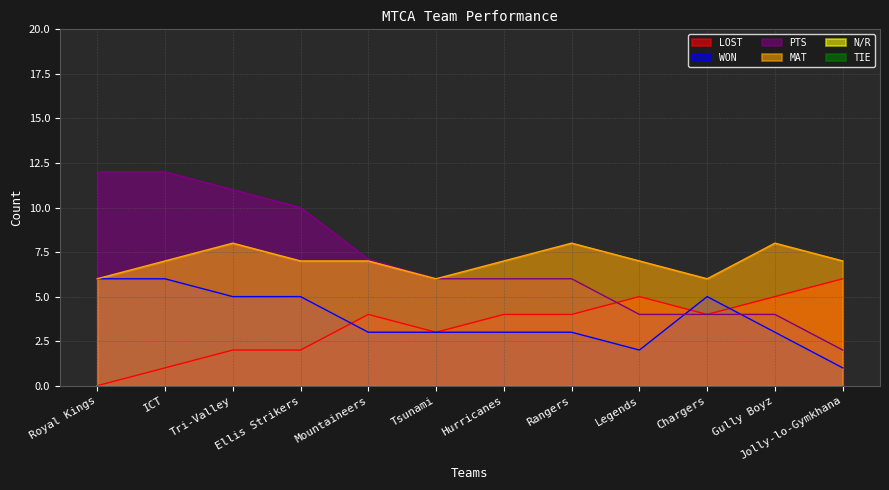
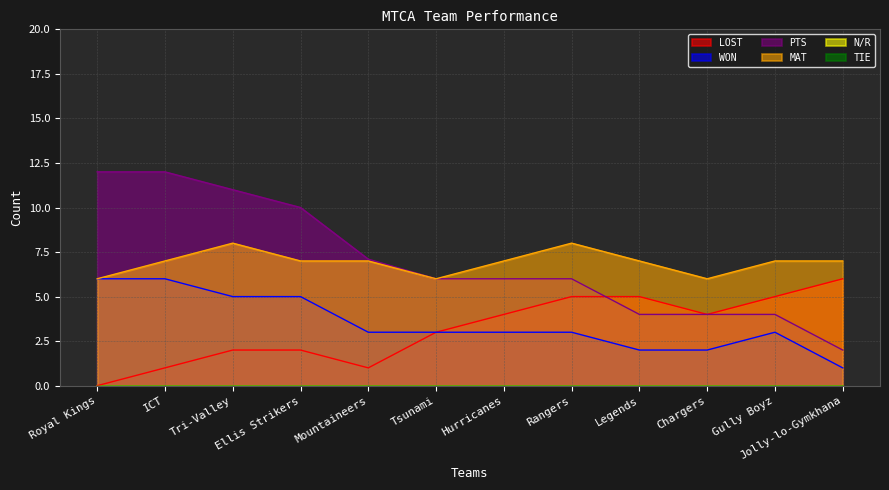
  {
    "LOST": {
      "ICT": 1,
      "Tri-Valley": 2,
      "Ellis Strikers": 2,
-     "Mountaineers": 4,
+     "Mountaineers": 1,
      "Hurricanes": 4,
-     "Rangers": 4,
+     "Rangers": 5,
      "Legends": 5,
      "Gully Boyz": 5,
      "Jolly-lo-Gymkhana": 6
    },
    "WON": {
      "ICT": 6,
      "Tri-Valley": 5,
      "Ellis Strikers": 5,
      "Mountaineers": 3,
      "Hurricanes": 3,
      "Rangers": 3,
      "Legends": 2,
-     "Chargers": 5,
+     "Chargers": 2,
      "Gully Boyz": 3,
      "Jolly-lo-Gymkhana": 1
    },
    "PTS": {
      "Royal Kings": 12,
      "ICT": 12,
      "Tri-Valley": 11,
      "Ellis Strikers": 10,
      "Hurricanes": 6,
      "Rangers": 6,
      "Legends": 4,
      "Gully Boyz": 4,
      "Jolly-lo-Gymkhana": 2
    },
    "MAT": {
      "ICT": 7,
      "Tri-Valley": 8,
      "Ellis Strikers": 7,
      "Hurricanes": 7,
      "Rangers": 8,
      "Legends": 7,
      "Chargers": 6,
-     "Gully Boyz": 8,
+     "Gully Boyz": 7,
      "Jolly-lo-Gymkhana": 7
    },
    "TIE": {
      "ICT": 0,
      "Tri-Valley": 0,
      "Ellis Strikers": 0,
      "Mountaineers": 0,
      "Tsunami": 0,
      "Hurricanes": 0,
      "Rangers": 0,
      "Legends": 0,
      "Chargers": 0,
      "Gully Boyz": 0,
      "Jolly-lo-Gymkhana": 0
    }
  }
